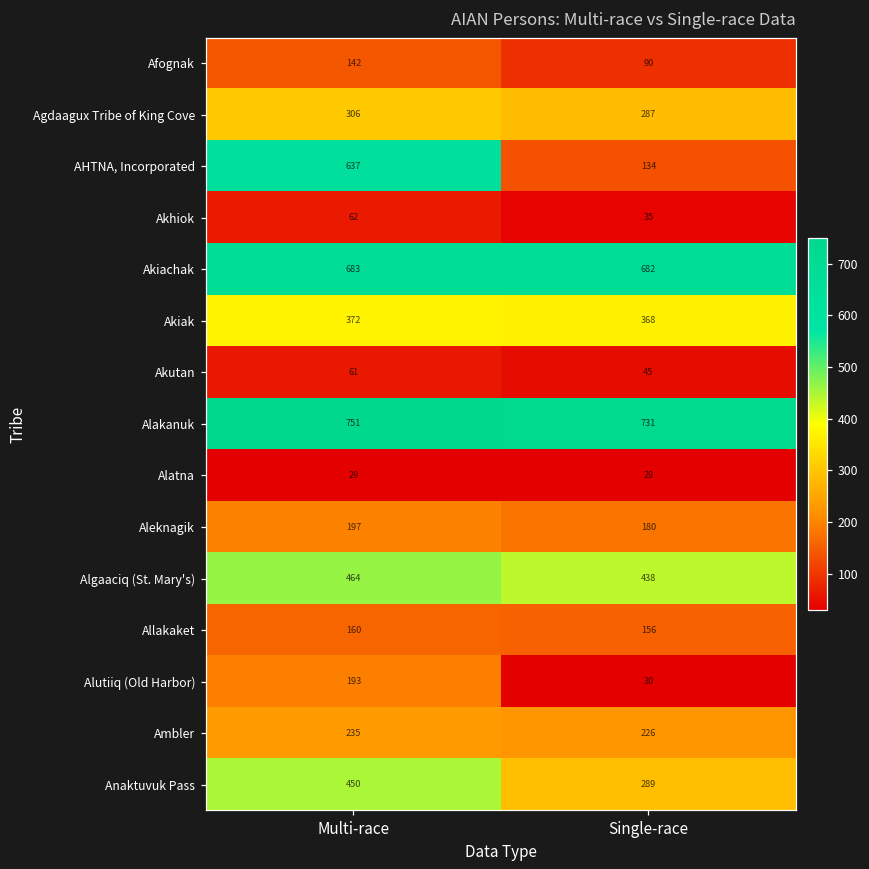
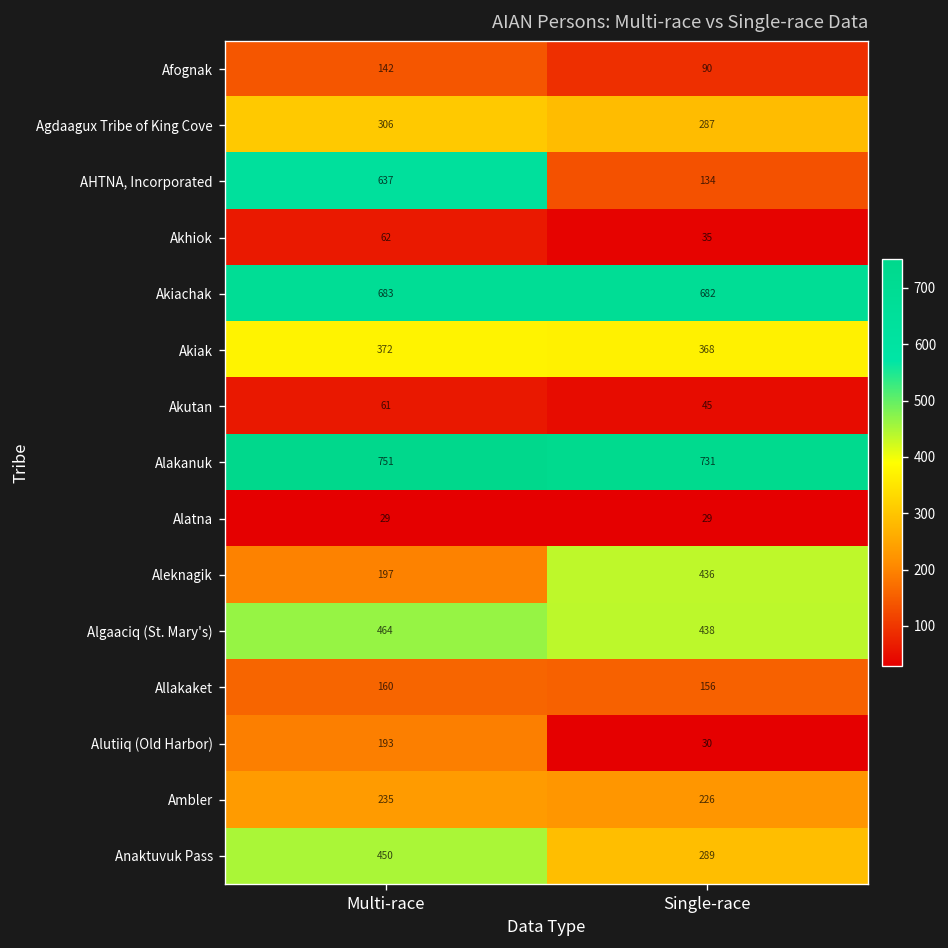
  {
    "Afognak": {
      "Multi-race": 142,
      "Single-race": 90
    },
    "Agdaagux Tribe of King Cove": {
      "Multi-race": 306,
      "Single-race": 287
    },
    "AHTNA, Incorporated": {
      "Multi-race": 637,
      "Single-race": 134
    },
    "Akhiok": {
      "Multi-race": 62,
      "Single-race": 35
    },
    "Akiachak": {
      "Multi-race": 683,
      "Single-race": 682
    },
    "Akiak": {
      "Multi-race": 372,
      "Single-race": 368
    },
    "Akutan": {
      "Multi-race": 61,
      "Single-race": 45
    },
    "Alakanuk": {
      "Multi-race": 751,
      "Single-race": 731
    },
    "Alatna": {
      "Multi-race": 29,
      "Single-race": 29
    },
    "Aleknagik": {
      "Multi-race": 197,
-     "Single-race": 180
+     "Single-race": 436
    },
    "Algaaciq (St. Mary's)": {
      "Multi-race": 464,
      "Single-race": 438
    },
    "Allakaket": {
      "Multi-race": 160,
      "Single-race": 156
    },
    "Alutiiq (Old Harbor)": {
      "Multi-race": 193,
      "Single-race": 30
    },
    "Ambler": {
      "Multi-race": 235,
      "Single-race": 226
    },
    "Anaktuvuk Pass": {
      "Multi-race": 450,
      "Single-race": 289
    }
  }
